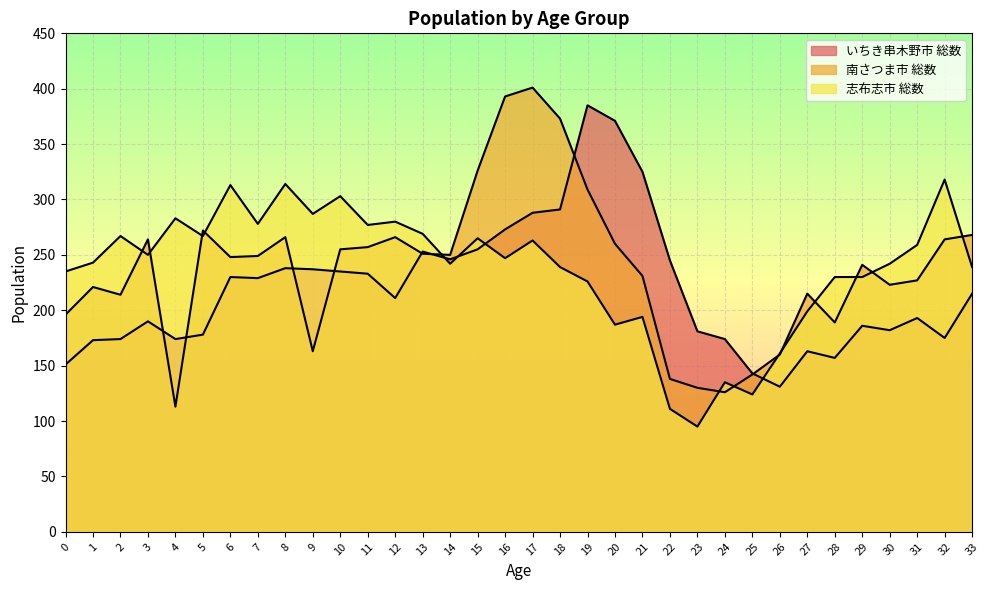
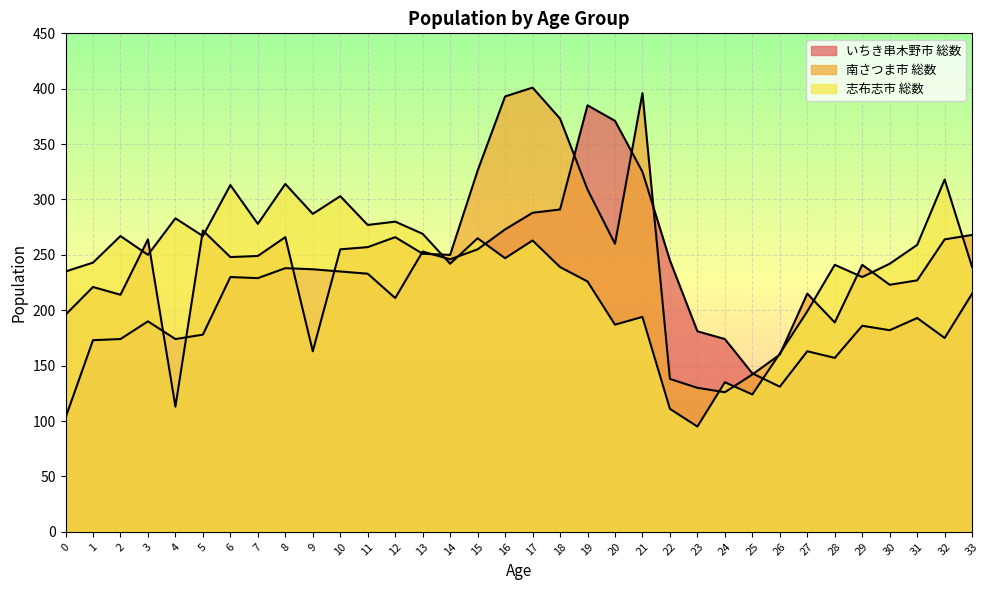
  {
    "いちき串木野市 総数": {
-     "0": 151,
+     "0": 103,
      "1": 173,
      "2": 174,
      "3": 190,
      "4": 174,
      "5": 178,
      "6": 230,
      "7": 229,
      "8": 238,
      "9": 237,
      "10": 235,
      "11": 233,
      "12": 211,
      "14": 246,
      "15": 255,
      "16": 273,
      "17": 288,
      "18": 291,
      "19": 385,
      "20": 371,
      "21": 325,
      "22": 245,
      "23": 181,
      "24": 174,
      "26": 131,
      "27": 163,
      "28": 157,
      "29": 186,
      "30": 182,
      "31": 193,
      "32": 175,
      "33": 215
    },
    "南さつま市 総数": {
      "0": 196,
      "1": 221,
      "2": 214,
      "3": 264,
      "4": 113,
      "5": 272,
      "6": 248,
      "7": 249,
      "8": 266,
      "9": 163,
      "10": 255,
      "11": 257,
      "12": 266,
      "14": 250,
      "15": 326,
      "16": 393,
      "17": 401,
      "18": 373,
      "19": 309,
      "20": 260,
-     "21": 231,
+     "21": 396,
      "22": 138,
      "23": 130,
      "24": 126,
      "27": 215,
      "28": 189,
      "29": 241,
      "30": 223,
      "31": 227,
      "32": 264,
      "33": 268
    },
    "志布志市 総数": {
      "0": 235,
      "1": 243,
      "2": 267,
      "3": 250,
      "4": 283,
      "5": 267,
      "6": 313,
      "7": 278,
      "8": 314,
      "9": 287,
      "10": 303,
      "11": 277,
      "12": 280,
      "13": 269,
      "14": 242,
      "15": 265,
      "16": 247,
      "17": 263,
      "18": 239,
      "19": 226,
      "20": 187,
      "21": 194,
      "22": 111,
      "23": 95,
      "24": 135,
      "25": 124,
      "27": 199,
-     "28": 230,
+     "28": 241,
      "29": 230,
      "30": 242,
      "31": 259,
      "32": 318,
      "33": 239
    }
  }
